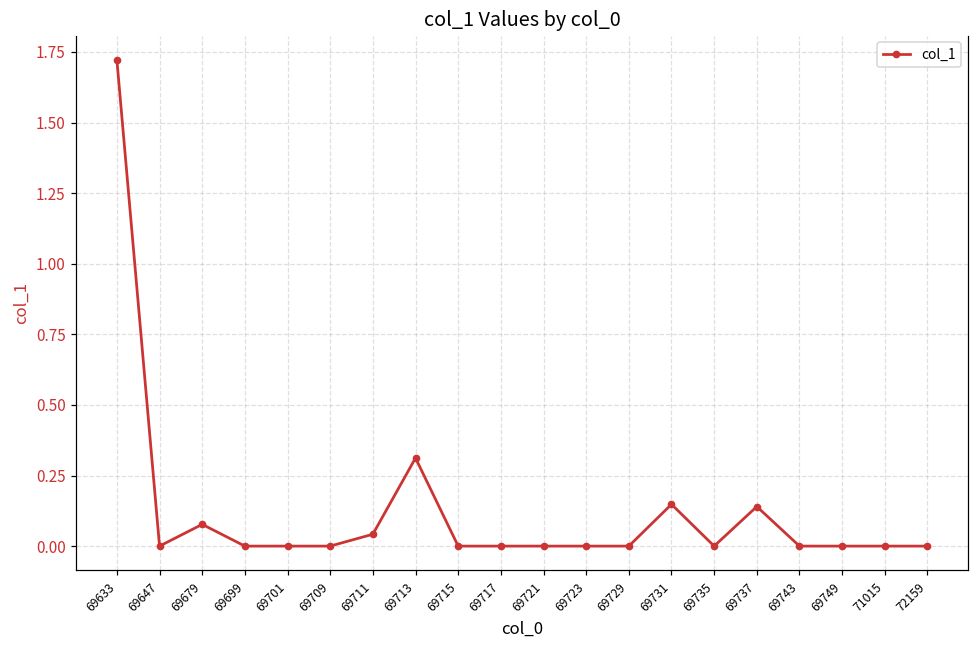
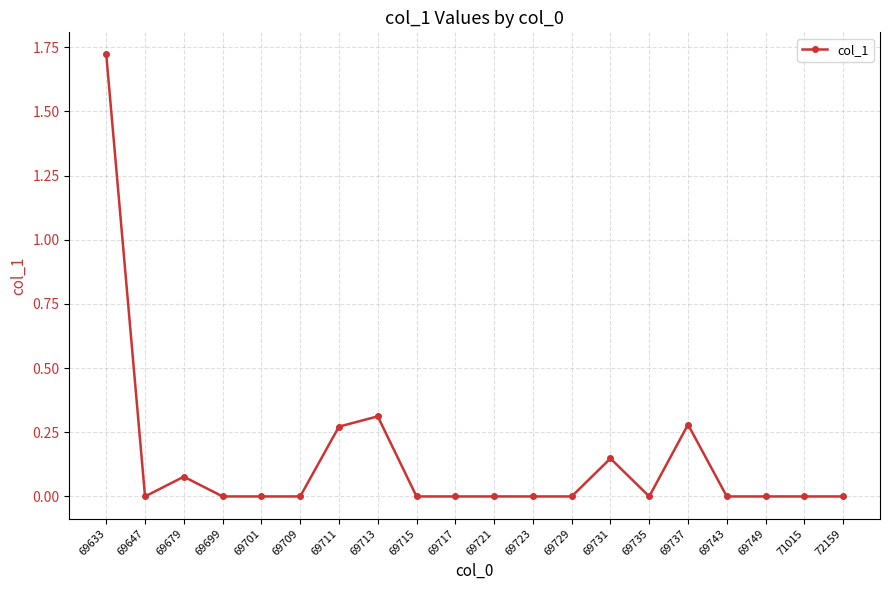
  {
    "69633": 1.72,
    "69647": 0.00,
    "69679": 0.08,
    "69699": 0.00,
    "69701": 0.00,
    "69709": 0.00,
-   "69711": 0.04,
+   "69711": 0.27,
    "69713": 0.31,
    "69715": 0.00,
    "69717": 0.00,
    "69721": 0.00,
    "69723": 0.00,
    "69729": 0.00,
    "69731": 0.15,
    "69735": 0.00,
-   "69737": 0.14,
+   "69737": 0.28,
    "69743": 0.00,
    "69749": 0.00,
    "71015": 0.00,
    "72159": 0.00
  }
